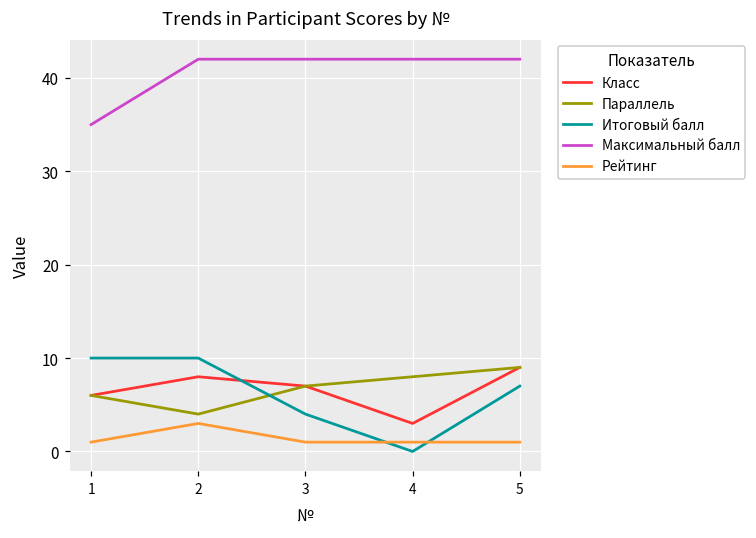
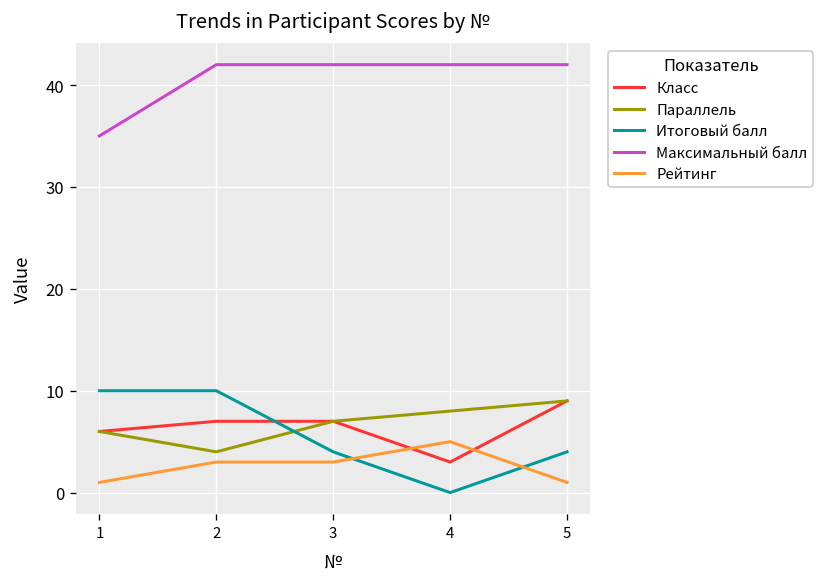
  {
    "Класс": {
-     "2": 8,
+     "2": 7,
      "4": 3
    },
    "Параллель": {
      "2": 4,
      "4": 8
    },
    "Итоговый балл": {
      "1": 10,
      "2": 10,
      "3": 4,
      "4": 0,
-     "5": 7
+     "5": 4
    },
    "Максимальный балл": {
      "1": 35,
      "2": 42,
      "3": 42,
      "4": 42,
      "5": 42
    },
    "Рейтинг": {
      "1": 1,
      "2": 3,
-     "3": 1,
-     "4": 1,
+     "3": 3,
+     "4": 5,
      "5": 1
    }
  }
